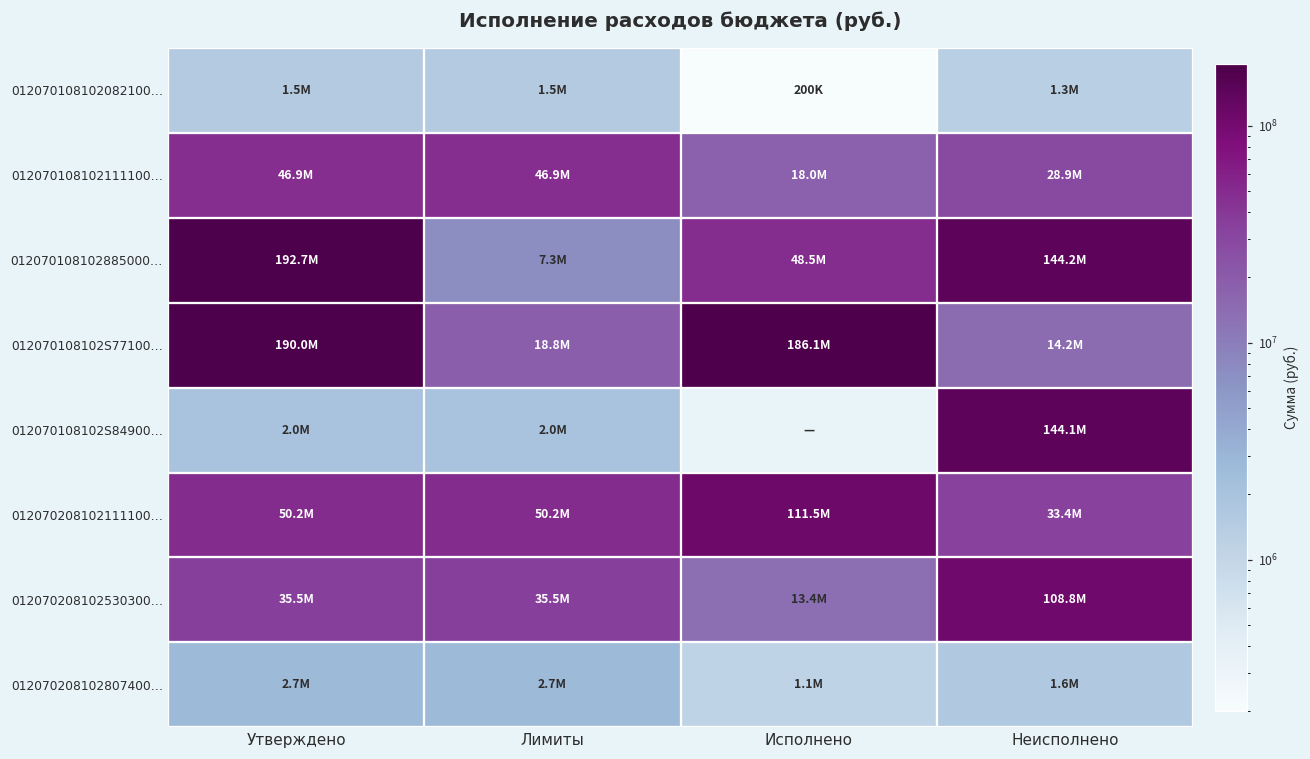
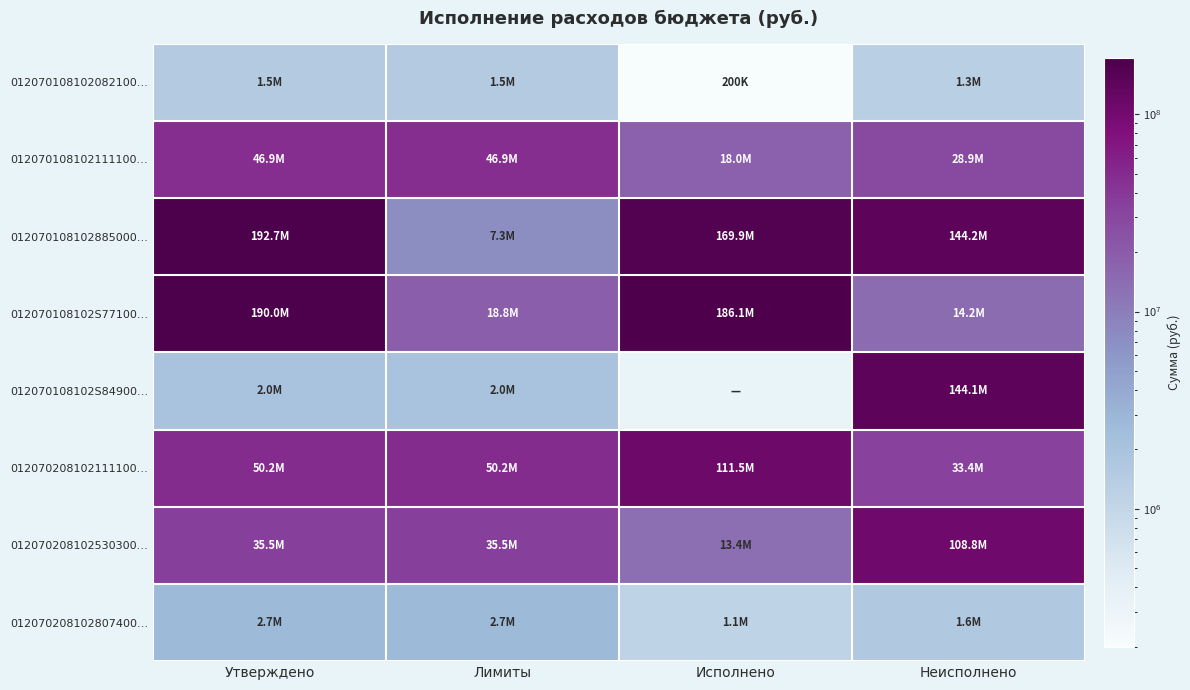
  {
    "012070108102082100…": {
      "Утверждено": "1.5M",
      "Лимиты": "1.5M",
      "Исполнено": "200K",
      "Неисполнено": "1.3M"
    },
    "012070108102111100…": {
      "Утверждено": "46.9M",
      "Лимиты": "46.9M",
      "Исполнено": "18.0M",
      "Неисполнено": "28.9M"
    },
    "012070108102885000…": {
      "Утверждено": "192.7M",
      "Лимиты": "7.3M",
-     "Исполнено": "48.5M",
+     "Исполнено": "169.9M",
      "Неисполнено": "144.2M"
    },
    "012070108102S77100…": {
      "Утверждено": "190.0M",
      "Лимиты": "18.8M",
      "Исполнено": "186.1M",
      "Неисполнено": "14.2M"
    },
    "012070108102S84900…": {
      "Утверждено": "2.0M",
      "Лимиты": "2.0M",
      "Неисполнено": "144.1M"
    },
    "012070208102111100…": {
      "Утверждено": "50.2M",
      "Лимиты": "50.2M",
      "Исполнено": "111.5M",
      "Неисполнено": "33.4M"
    },
    "012070208102530300…": {
      "Утверждено": "35.5M",
      "Лимиты": "35.5M",
      "Исполнено": "13.4M",
      "Неисполнено": "108.8M"
    },
    "012070208102807400…": {
      "Утверждено": "2.7M",
      "Лимиты": "2.7M",
      "Исполнено": "1.1M",
      "Неисполнено": "1.6M"
    }
  }
